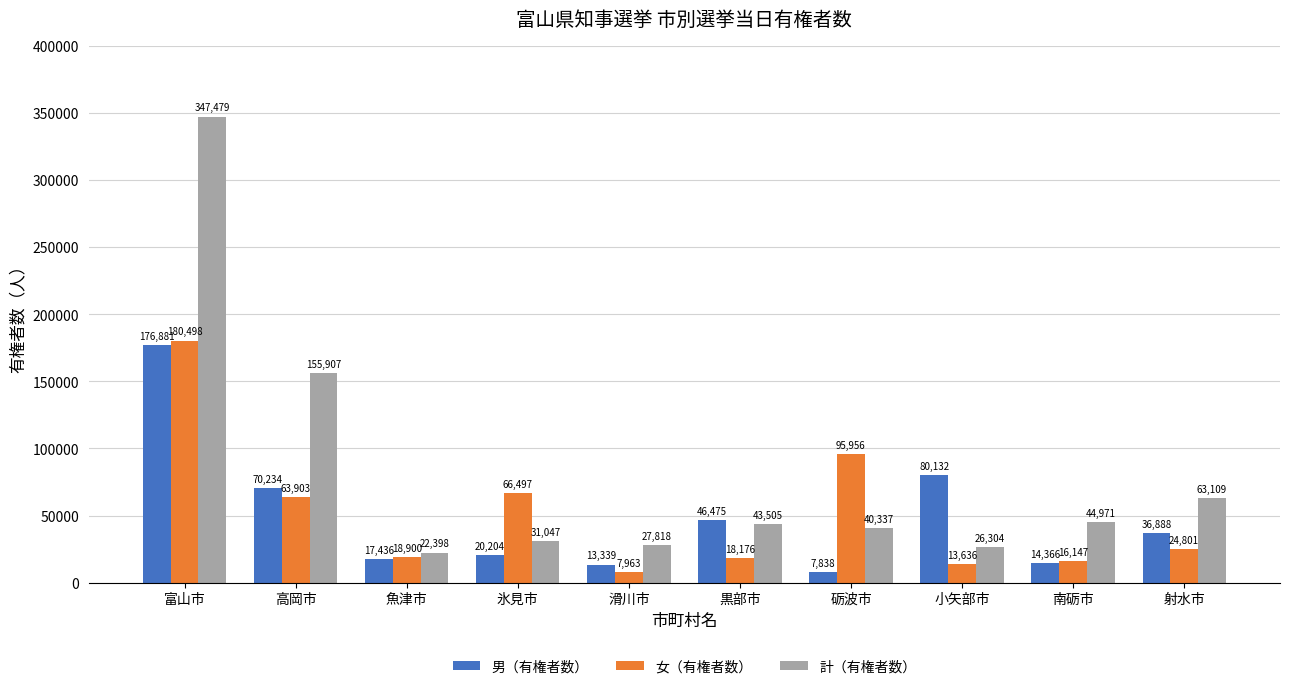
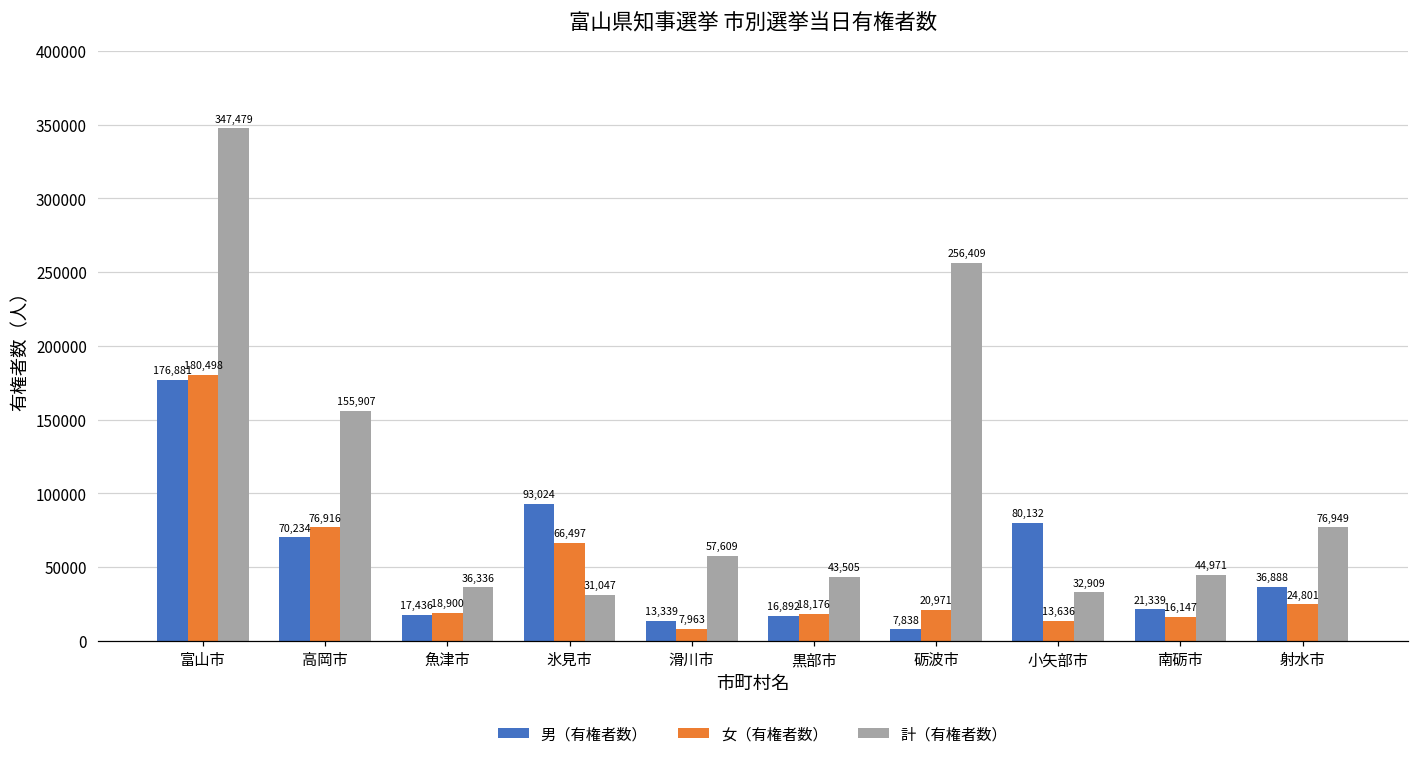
  {
    "男（有権者数）": {
      "富山市": "176,881",
      "高岡市": "70,234",
      "魚津市": "17,436",
-     "氷見市": "20,204",
+     "氷見市": "93,024",
      "滑川市": "13,339",
-     "黒部市": "46,475",
+     "黒部市": "16,892",
      "砺波市": "7,838",
      "小矢部市": "80,132",
-     "南砺市": "14,366",
+     "南砺市": "21,339",
      "射水市": "36,888"
    },
    "女（有権者数）": {
      "富山市": "180,498",
-     "高岡市": "63,903",
+     "高岡市": "76,916",
      "魚津市": "18,900",
      "氷見市": "66,497",
      "滑川市": "7,963",
      "黒部市": "18,176",
-     "砺波市": "95,956",
+     "砺波市": "20,971",
      "小矢部市": "13,636",
      "南砺市": "16,147",
      "射水市": "24,801"
    },
    "計（有権者数）": {
      "富山市": "347,479",
      "高岡市": "155,907",
-     "魚津市": "22,398",
+     "魚津市": "36,336",
      "氷見市": "31,047",
-     "滑川市": "27,818",
+     "滑川市": "57,609",
      "黒部市": "43,505",
-     "砺波市": "40,337",
-     "小矢部市": "26,304",
+     "砺波市": "256,409",
+     "小矢部市": "32,909",
      "南砺市": "44,971",
-     "射水市": "63,109"
+     "射水市": "76,949"
    }
  }
